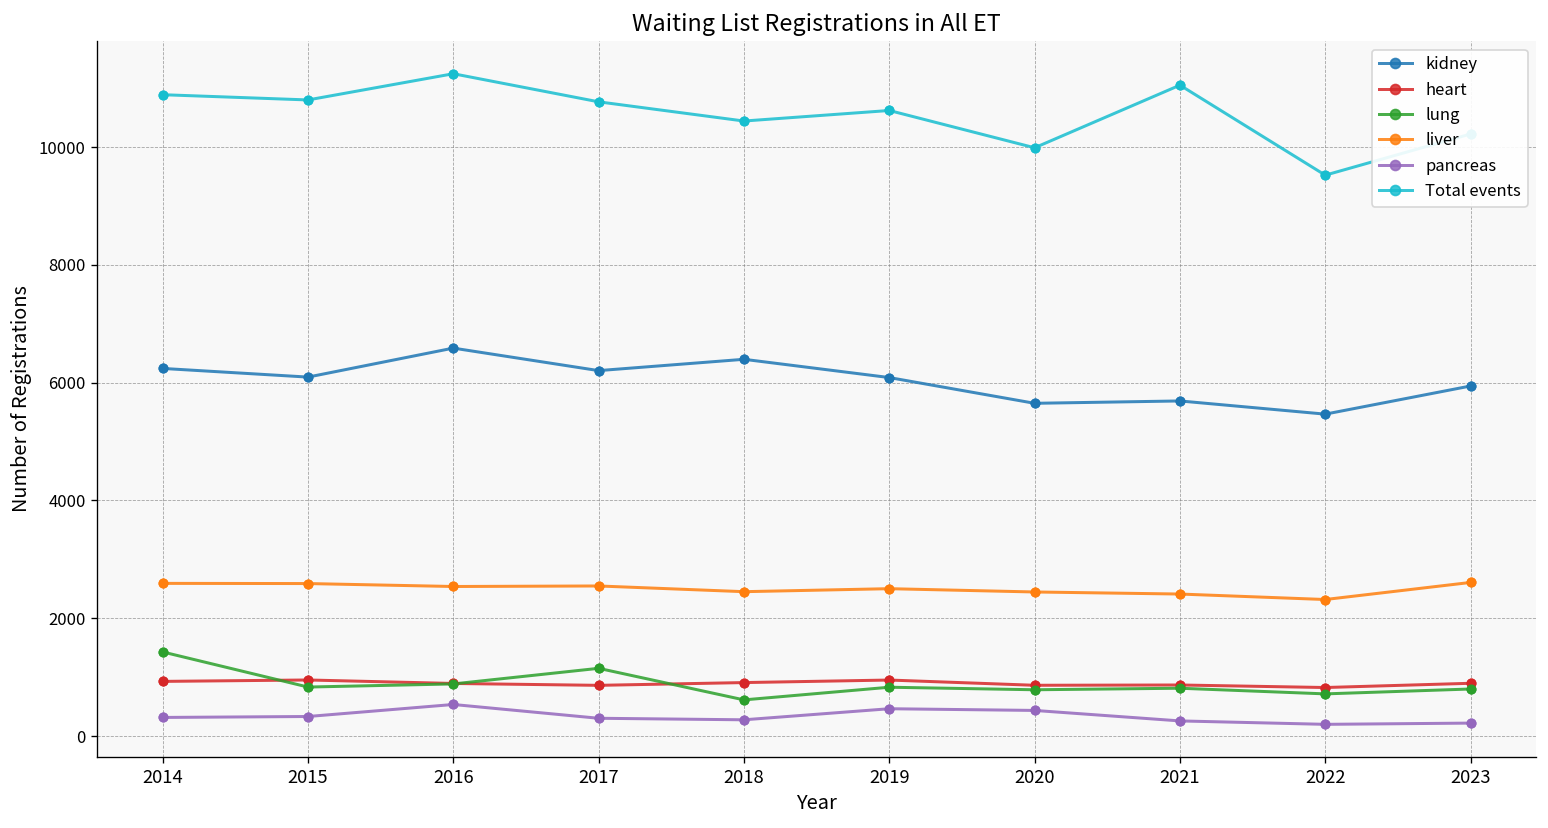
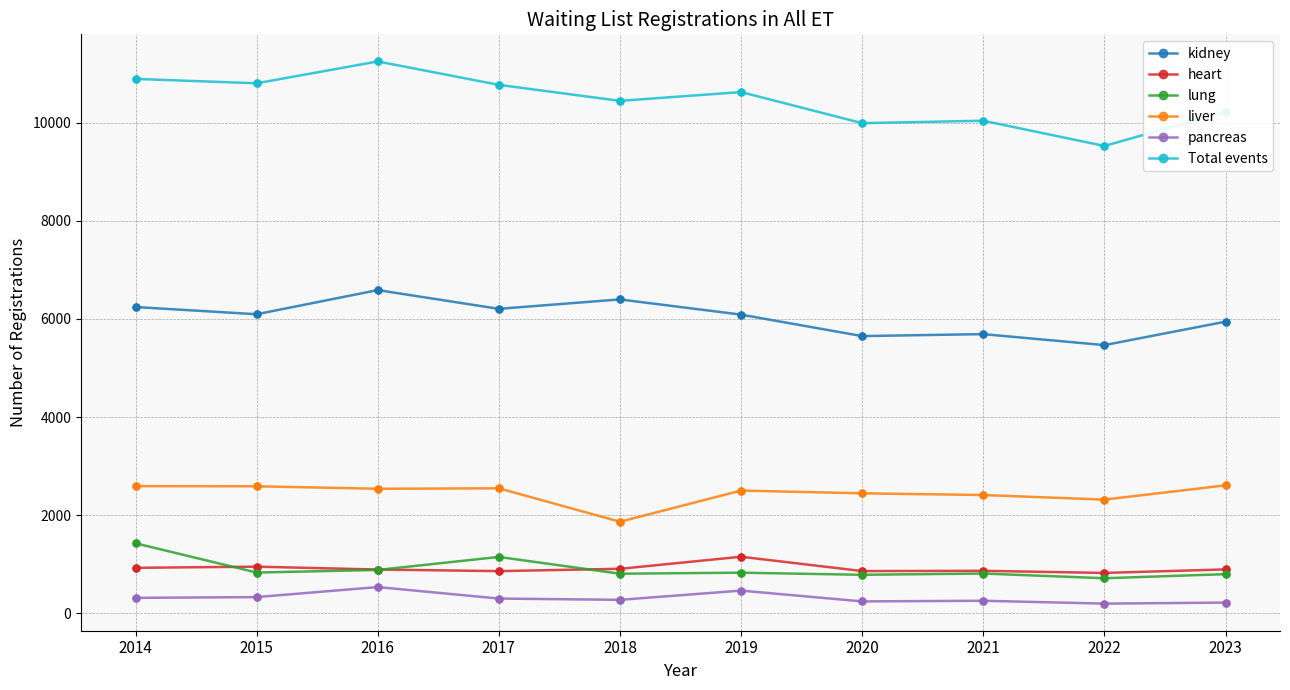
  {
    "kidney": {
      "2014": 6200,
      "2015": 6100,
      "2016": 6600,
      "2017": 6200,
      "2018": 6400,
      "2019": 6100,
      "2020": 5600,
      "2021": 5700,
      "2022": 5500,
      "2023": 5900
    },
    "heart": {
      "2014": 900,
      "2015": 1000,
      "2017": 900,
      "2018": 900,
-     "2019": 1000,
+     "2019": 1200,
      "2020": 900,
      "2021": 900,
      "2022": 800,
      "2023": 900
    },
    "lung": {
      "2014": 1400,
      "2015": 800,
      "2017": 1200,
-     "2018": 600,
+     "2018": 800,
      "2019": 800,
      "2020": 800,
      "2021": 800,
      "2022": 700,
      "2023": 800
    },
    "liver": {
      "2014": 2600,
      "2015": 2600,
      "2016": 2500,
      "2017": 2500,
-     "2018": 2500,
+     "2018": 1900,
      "2019": 2500,
      "2020": 2400,
      "2021": 2400,
      "2022": 2300,
      "2023": 2600
    },
    "pancreas": {
      "2014": 300,
      "2015": 300,
      "2016": 500,
      "2017": 300,
      "2018": 300,
      "2019": 500,
-     "2020": 400,
+     "2020": 200,
      "2021": 300,
      "2022": 200,
      "2023": 200
    },
    "Total events": {
      "2014": 10900,
      "2015": 10800,
      "2016": 11200,
      "2017": 10800,
      "2018": 10400,
      "2019": 10600,
      "2020": 10000,
-     "2021": 11100,
+     "2021": 10000,
      "2022": 9500
    }
  }
